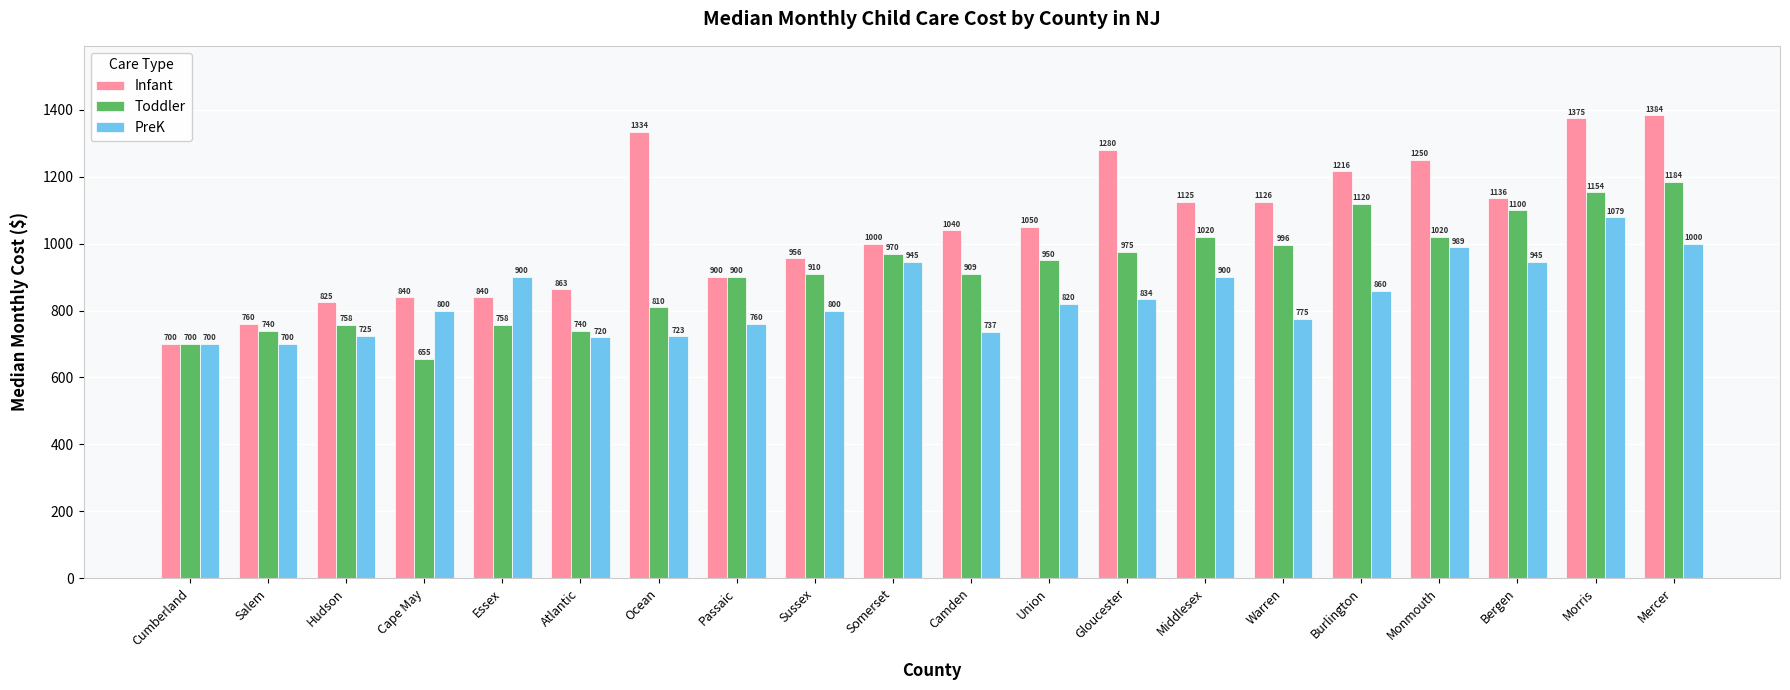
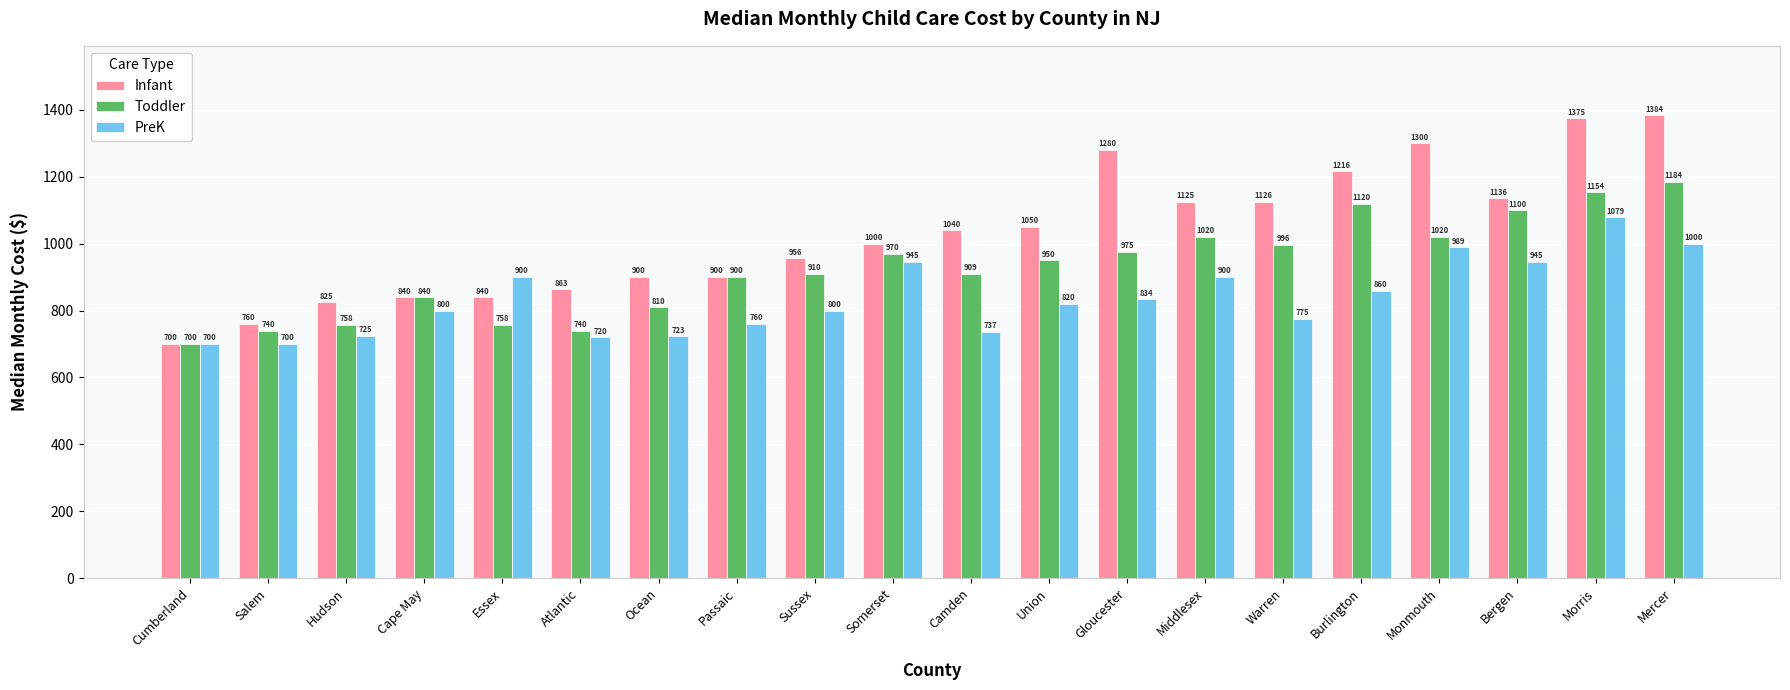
  {
    "Infant": {
      "Cumberland": 700,
      "Salem": 760,
      "Hudson": 825,
      "Cape May": 840,
      "Essex": 840,
      "Atlantic": 863,
-     "Ocean": 1334,
+     "Ocean": 900,
      "Passaic": 900,
      "Sussex": 956,
      "Somerset": 1000,
      "Camden": 1040,
      "Union": 1050,
      "Gloucester": 1280,
      "Middlesex": 1125,
      "Warren": 1126,
      "Burlington": 1216,
-     "Monmouth": 1250,
+     "Monmouth": 1300,
      "Bergen": 1136,
      "Morris": 1375,
      "Mercer": 1384
    },
    "Toddler": {
      "Cumberland": 700,
      "Salem": 740,
      "Hudson": 758,
-     "Cape May": 655,
+     "Cape May": 840,
      "Essex": 758,
      "Atlantic": 740,
      "Ocean": 810,
      "Passaic": 900,
      "Sussex": 910,
      "Somerset": 970,
      "Camden": 909,
      "Union": 950,
      "Gloucester": 975,
      "Middlesex": 1020,
      "Warren": 996,
      "Burlington": 1120,
      "Monmouth": 1020,
      "Bergen": 1100,
      "Morris": 1154,
      "Mercer": 1184
    },
    "PreK": {
      "Cumberland": 700,
      "Salem": 700,
      "Hudson": 725,
      "Cape May": 800,
      "Essex": 900,
      "Atlantic": 720,
      "Ocean": 723,
      "Passaic": 760,
      "Sussex": 800,
      "Somerset": 945,
      "Camden": 737,
      "Union": 820,
      "Gloucester": 834,
      "Middlesex": 900,
      "Warren": 775,
      "Burlington": 860,
      "Monmouth": 989,
      "Bergen": 945,
      "Morris": 1079,
      "Mercer": 1000
    }
  }
